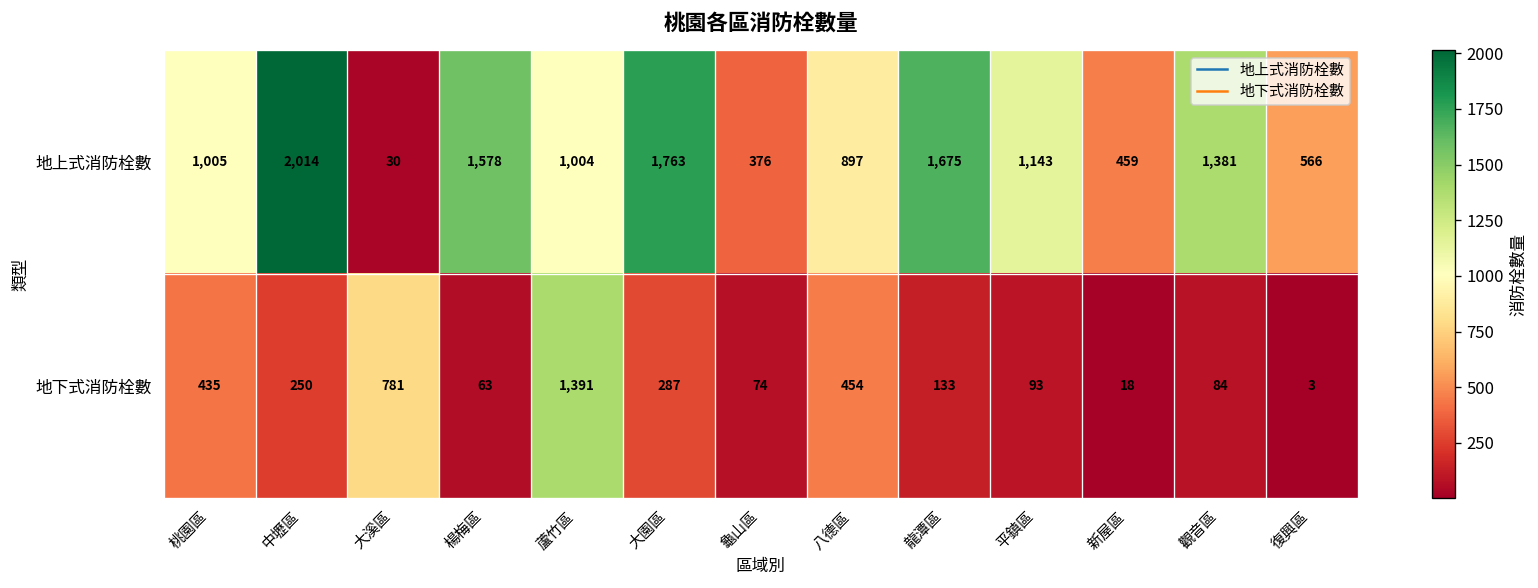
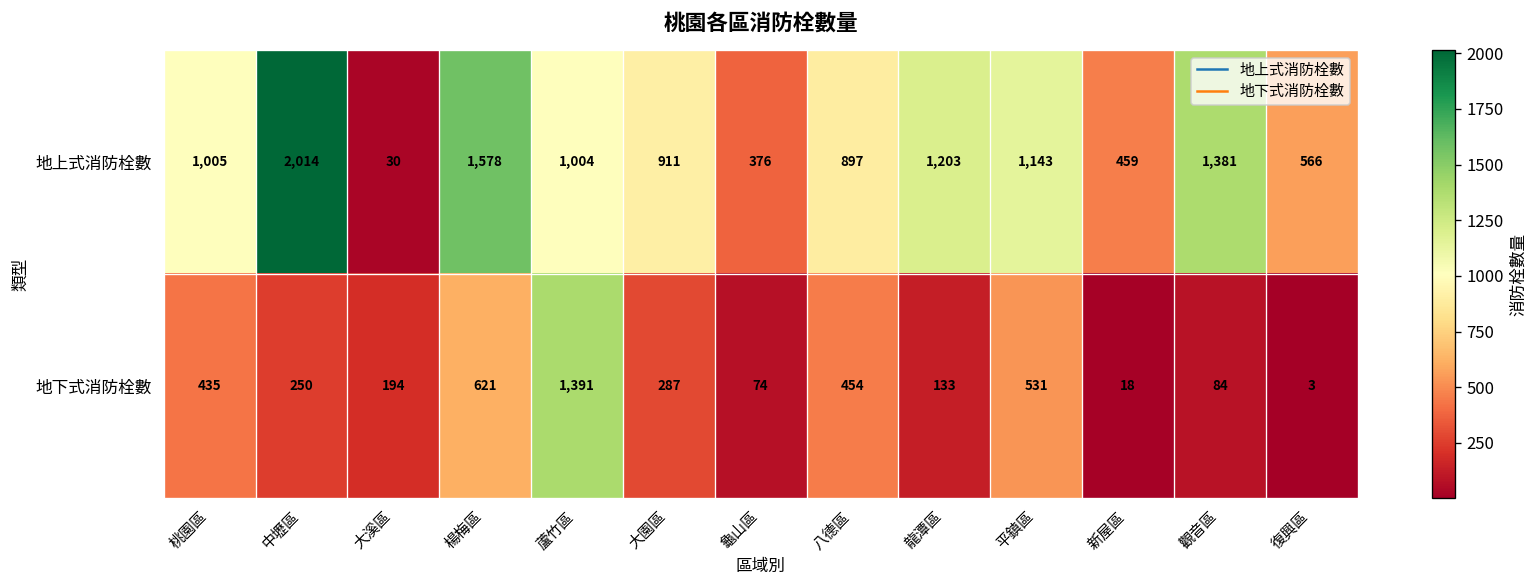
  {
    "地上式消防栓數": {
      "桃園區": "1,005",
      "中壢區": "2,014",
      "大溪區": "30",
      "楊梅區": "1,578",
      "蘆竹區": "1,004",
-     "大園區": "1,763",
+     "大園區": "911",
      "龜山區": "376",
      "八德區": "897",
-     "龍潭區": "1,675",
+     "龍潭區": "1,203",
      "平鎮區": "1,143",
      "新屋區": "459",
      "觀音區": "1,381",
      "復興區": "566"
    },
    "地下式消防栓數": {
      "桃園區": "435",
      "中壢區": "250",
-     "大溪區": "781",
-     "楊梅區": "63",
+     "大溪區": "194",
+     "楊梅區": "621",
      "蘆竹區": "1,391",
      "大園區": "287",
      "龜山區": "74",
      "八德區": "454",
      "龍潭區": "133",
-     "平鎮區": "93",
+     "平鎮區": "531",
      "新屋區": "18",
      "觀音區": "84",
      "復興區": "3"
    }
  }
